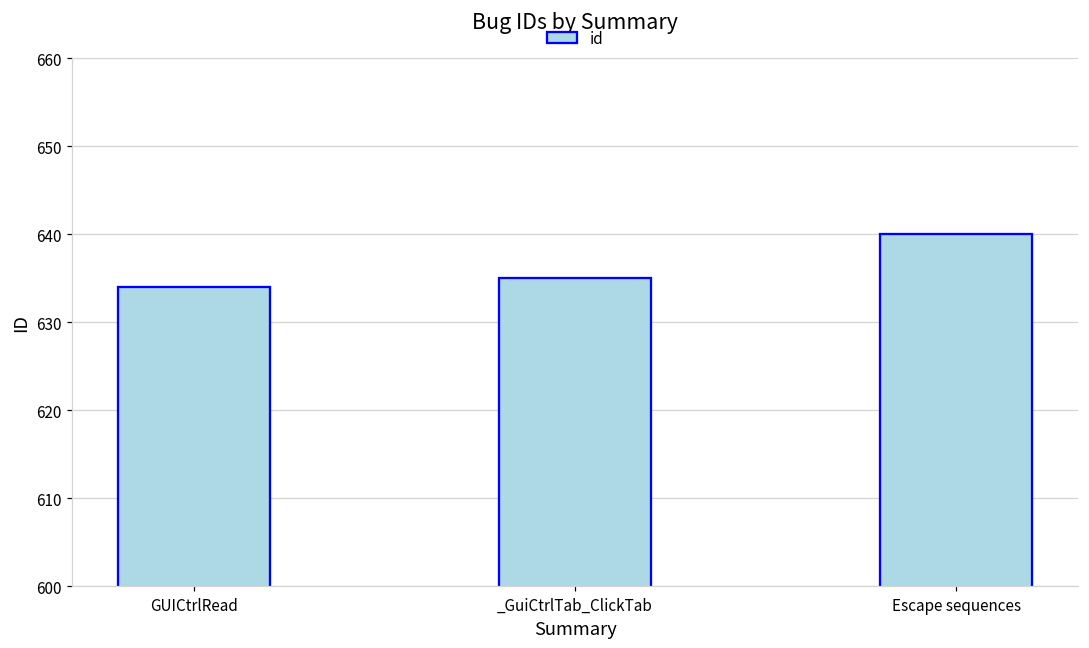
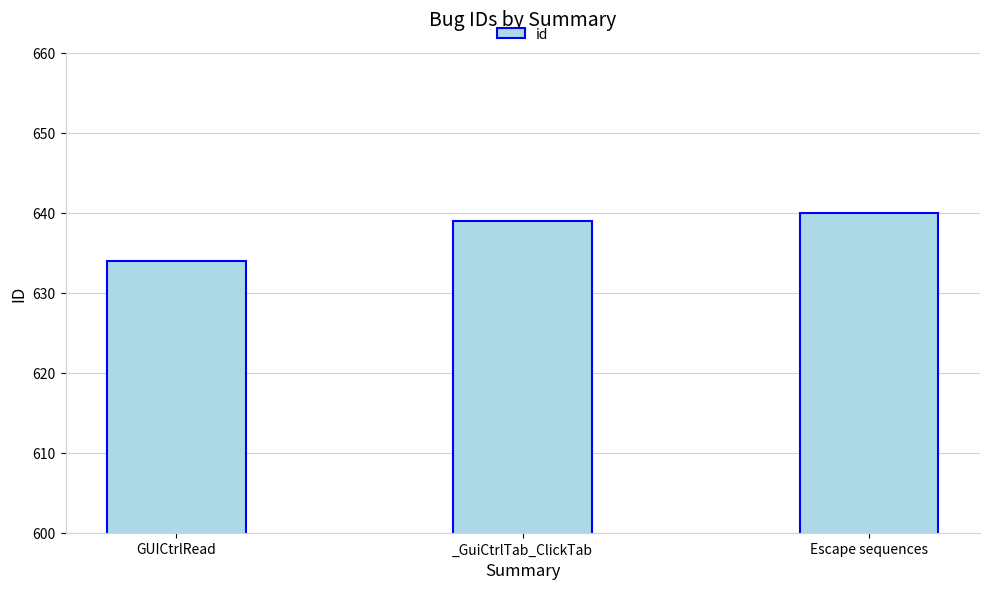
  {
    "GUICtrlRead": 634,
-   "_GuiCtrlTab_ClickTab": 635,
+   "_GuiCtrlTab_ClickTab": 639,
    "Escape sequences": 640
  }
